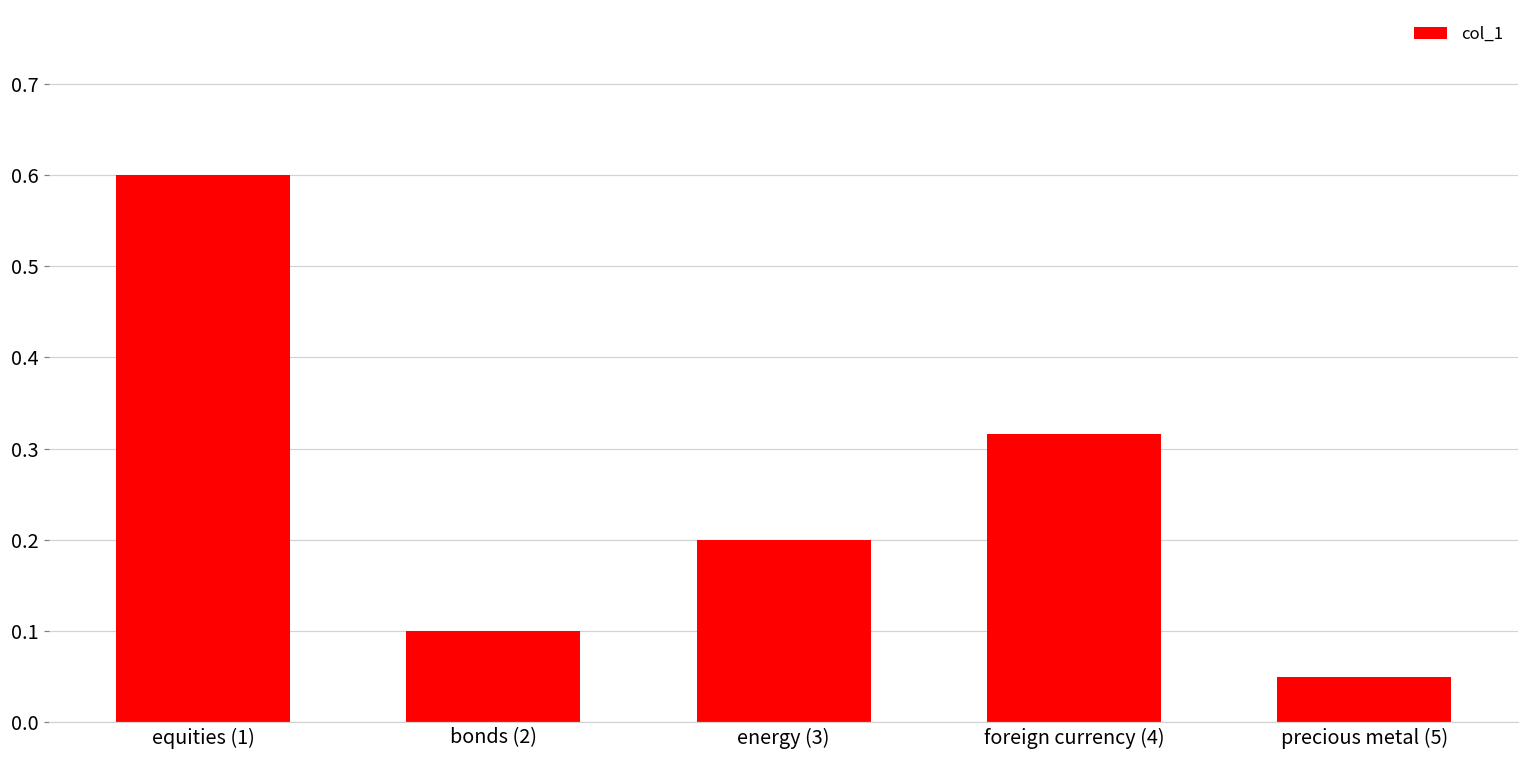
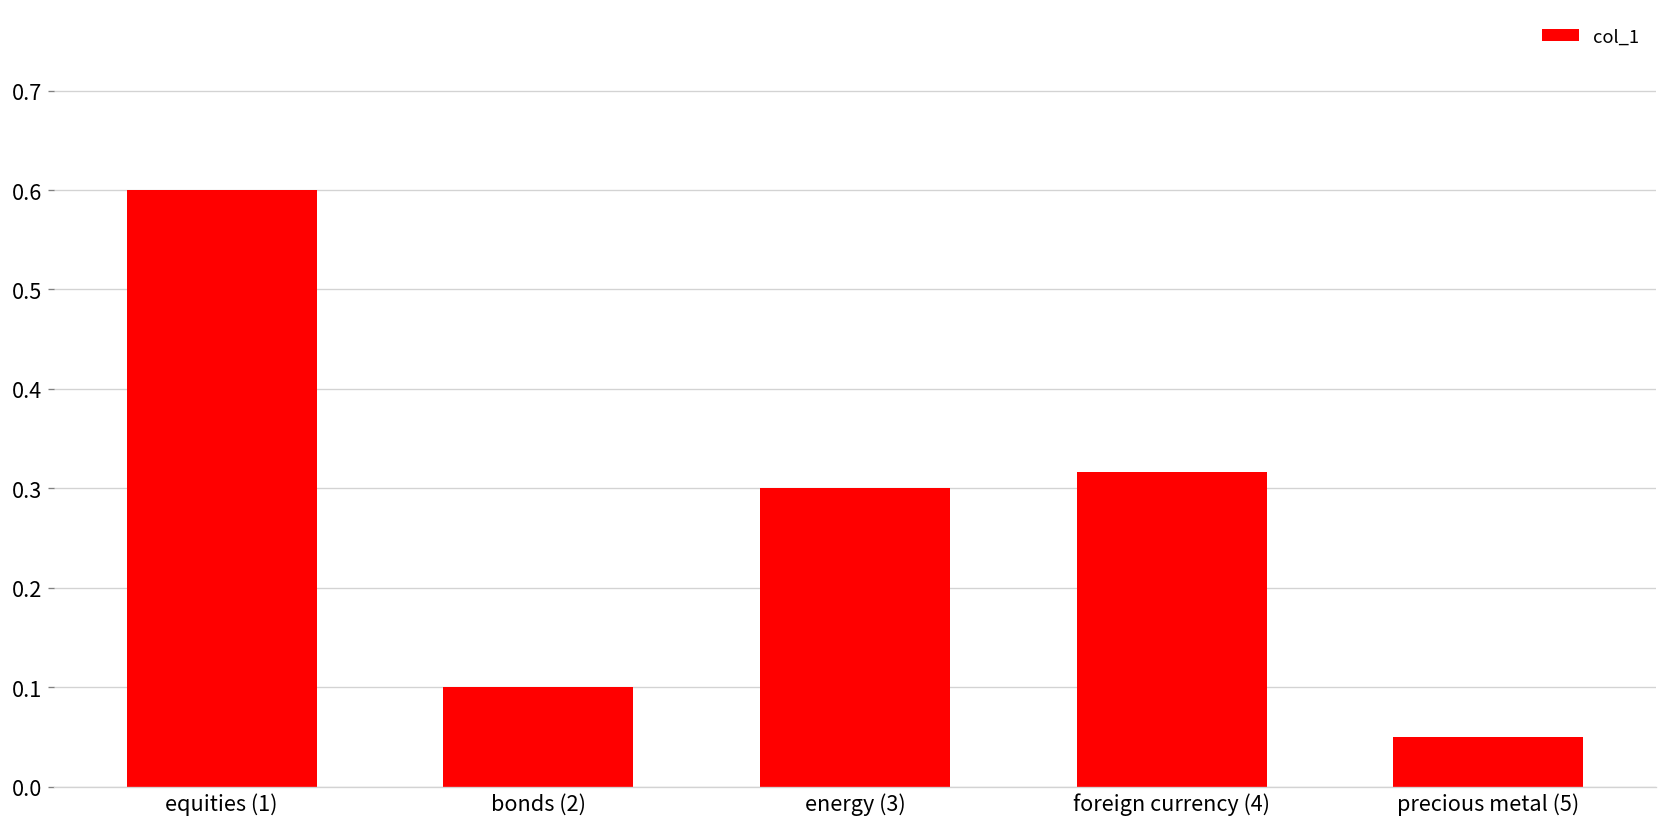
  {
    "equities (1)": 0.6,
    "bonds (2)": 0.1,
-   "energy (3)": 0.2,
+   "energy (3)": 0.3,
    "foreign currency (4)": 0.32,
    "precious metal (5)": 0.05
  }
